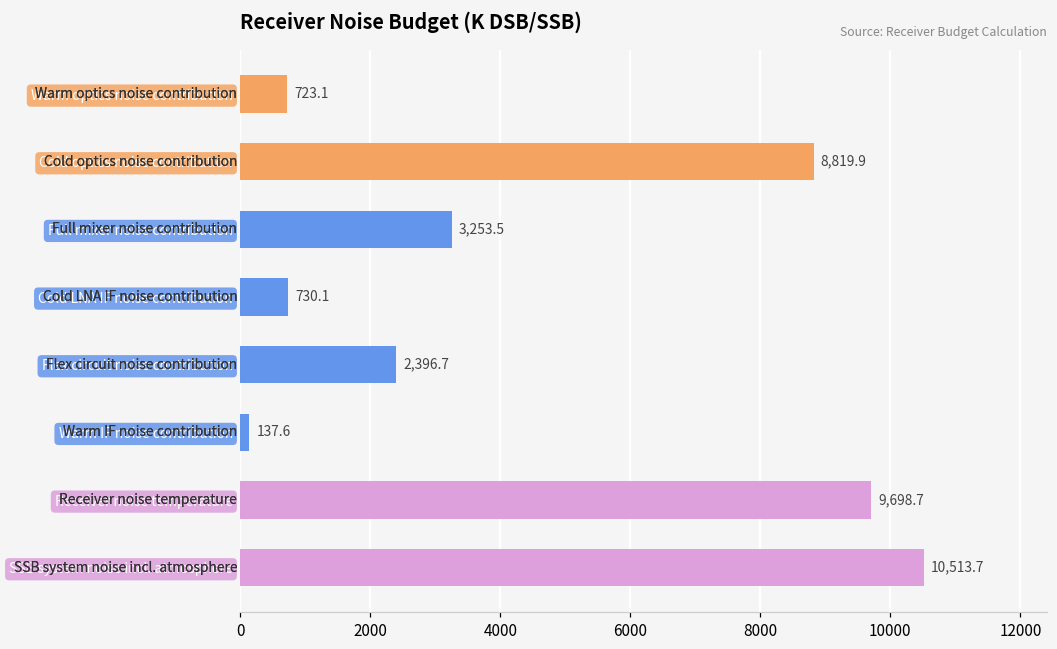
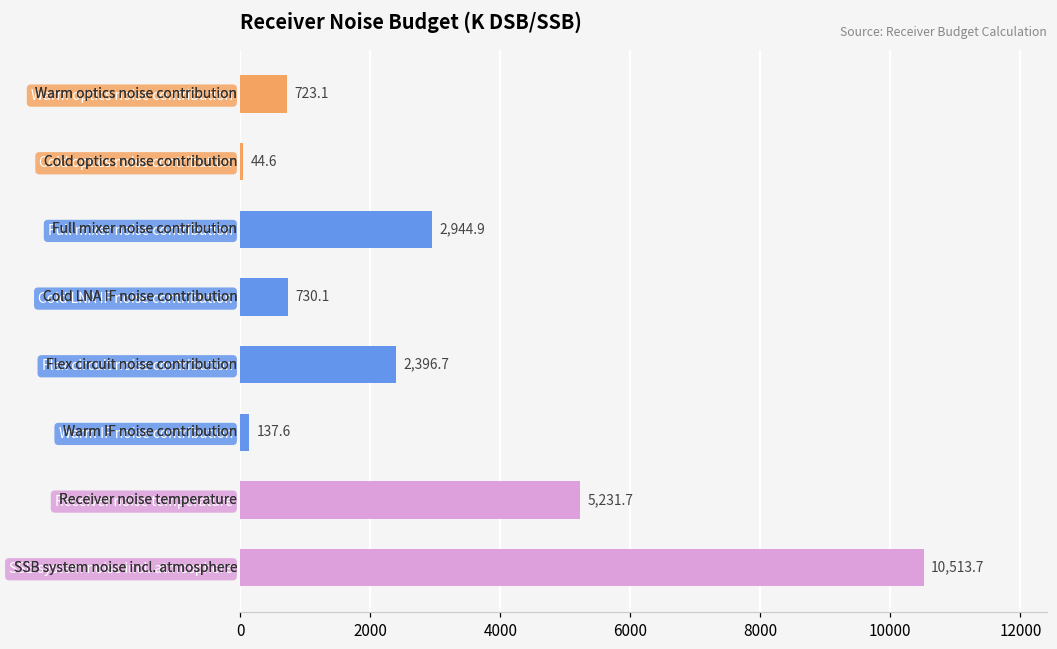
  {
    "Warm optics noise contribution": "723.1",
-   "Cold optics noise contribution": "8,819.9",
-   "Full mixer noise contribution": "3,253.5",
+   "Cold optics noise contribution": "44.6",
+   "Full mixer noise contribution": "2,944.9",
    "Cold LNA IF noise contribution": "730.1",
    "Flex circuit noise contribution": "2,396.7",
    "Warm IF noise contribution": "137.6",
-   "Receiver noise temperature": "9,698.7",
+   "Receiver noise temperature": "5,231.7",
    "SSB system noise incl. atmosphere": "10,513.7"
  }
